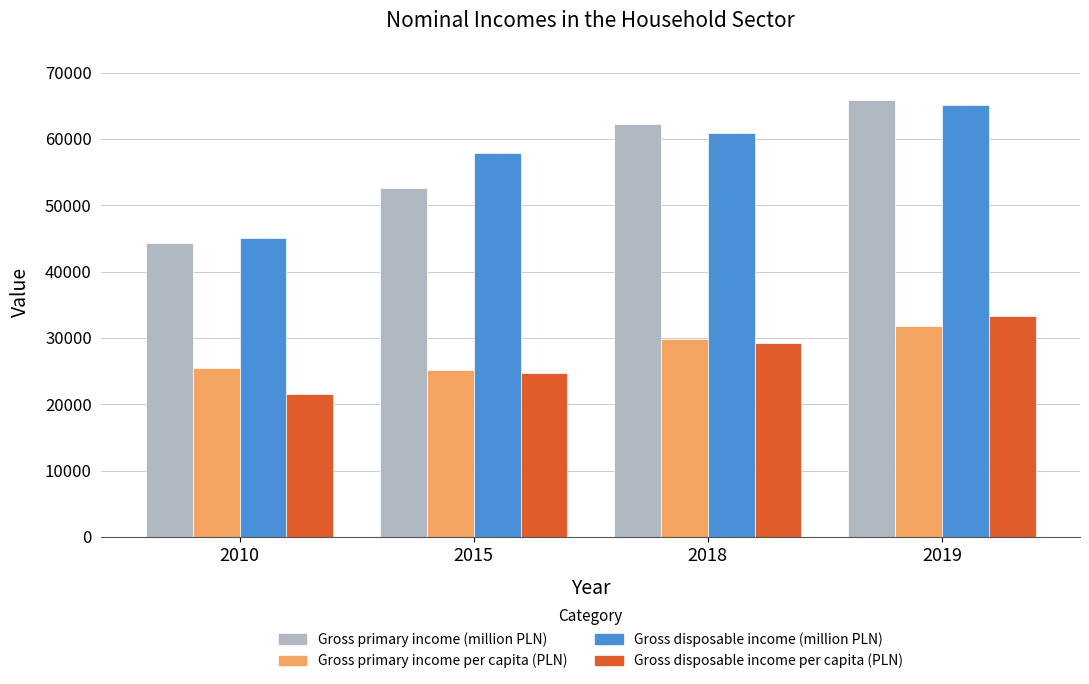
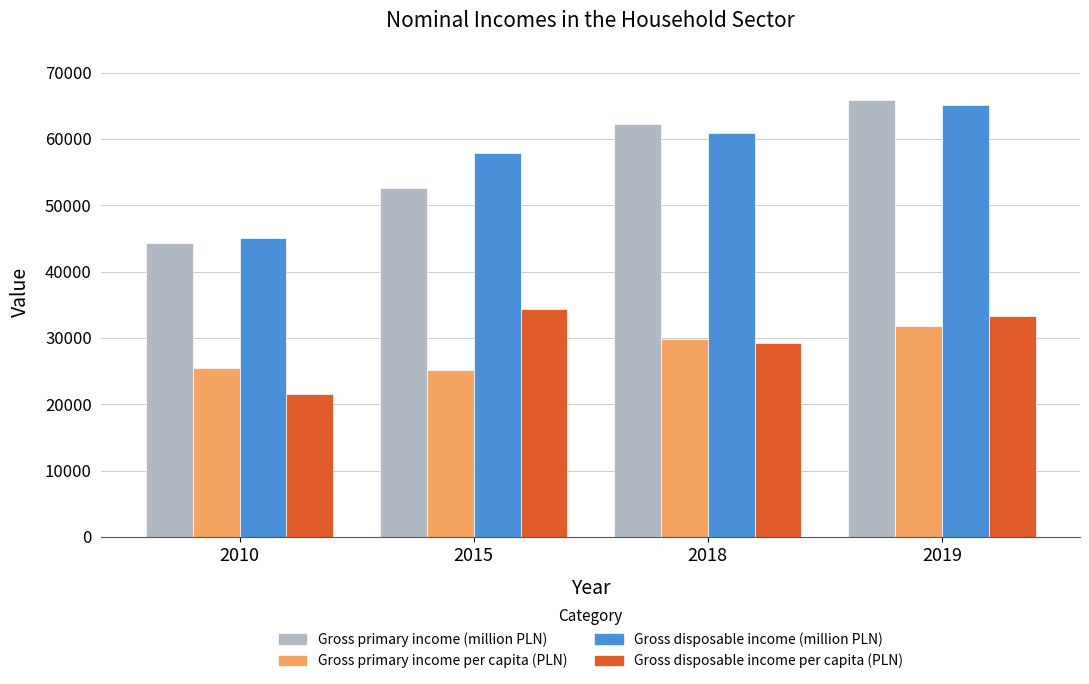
  {
    "Gross primary income (million PLN)": {
      "2010": 44000,
      "2015": 53000,
      "2018": 62000,
      "2019": 66000
    },
    "Gross primary income per capita (PLN)": {
      "2010": 25000,
      "2015": 25000,
      "2018": 30000,
      "2019": 32000
    },
    "Gross disposable income (million PLN)": {
      "2010": 45000,
      "2015": 58000,
      "2018": 61000,
      "2019": 65000
    },
    "Gross disposable income per capita (PLN)": {
      "2010": 22000,
-     "2015": 25000,
+     "2015": 34000,
      "2018": 29000,
      "2019": 33000
    }
  }
